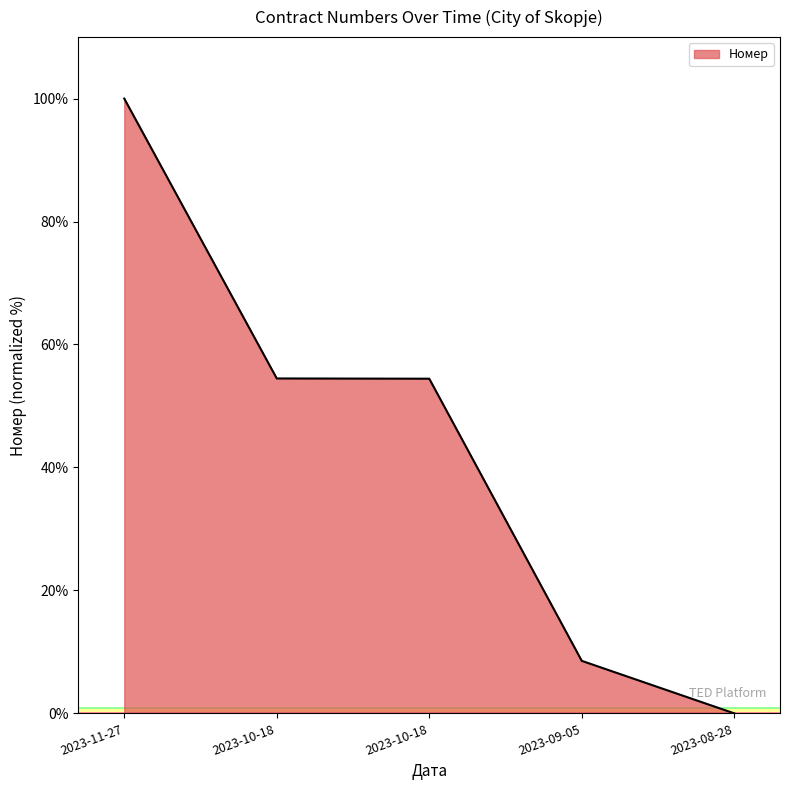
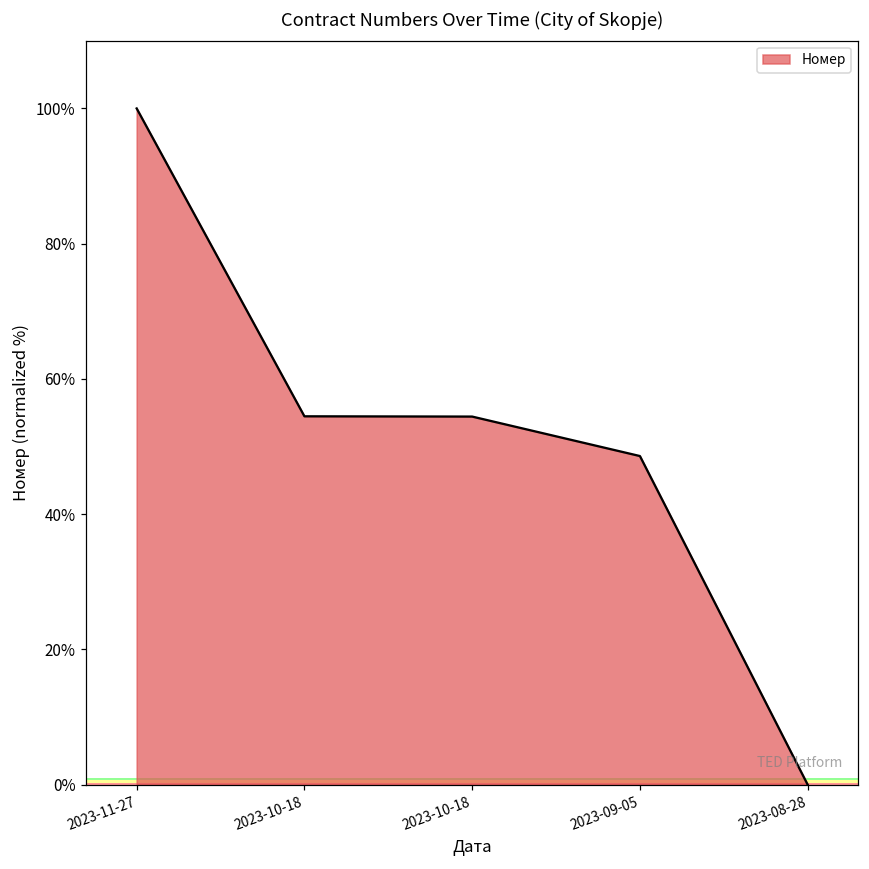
  {
    "2023-11-27": "100%",
-   "2023-09-05": "9%"
+   "2023-09-05": "49%"
  }
